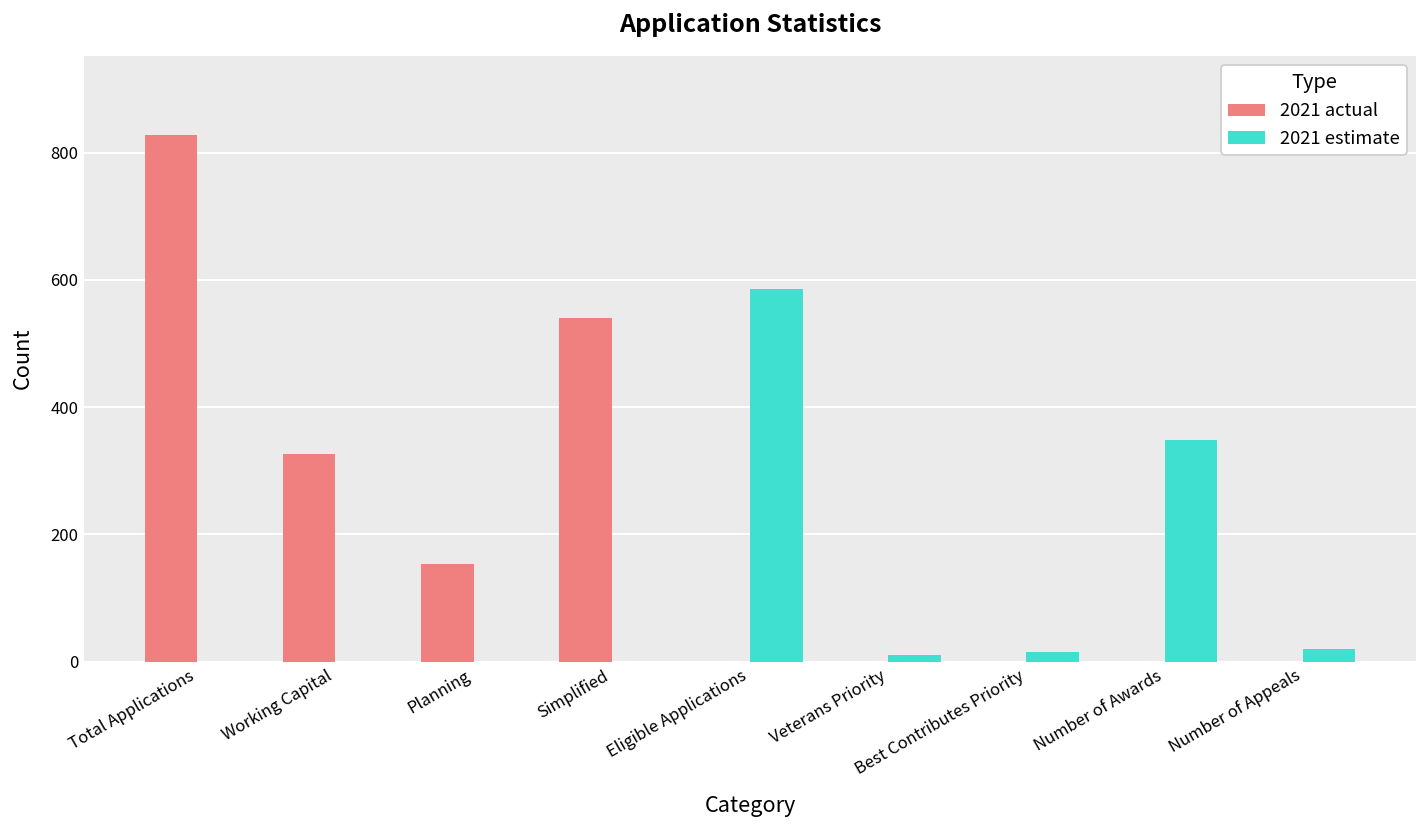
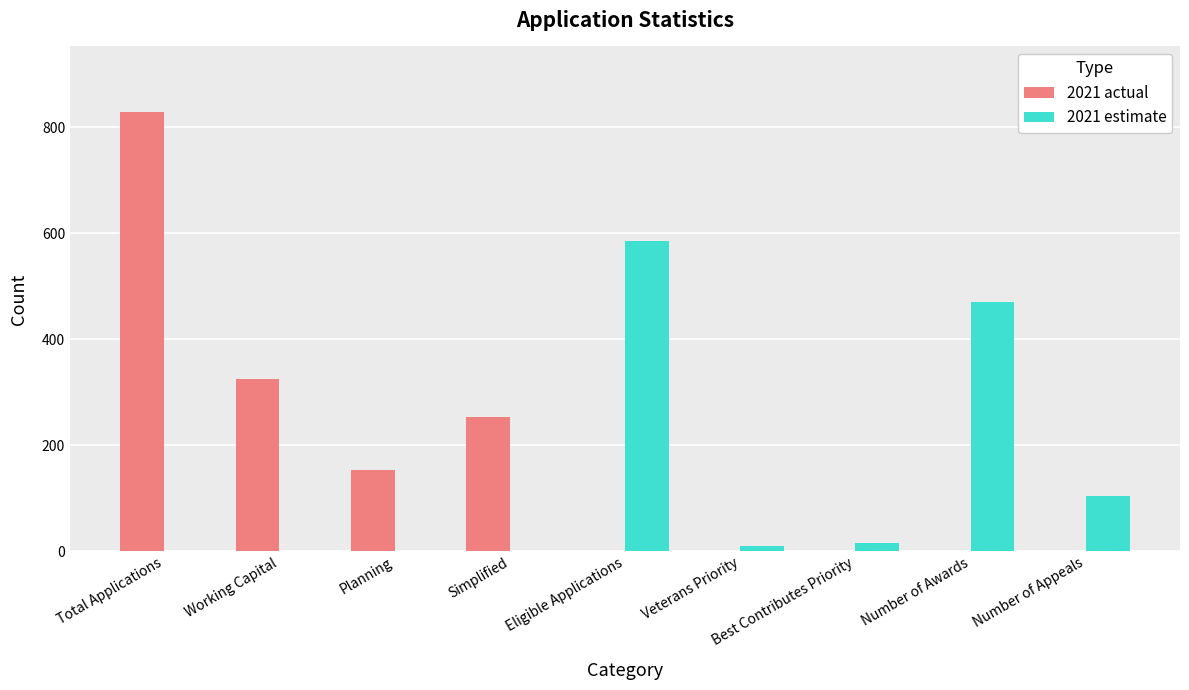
  {
    "2021 actual": {
      "Total Applications": 830,
      "Working Capital": 330,
      "Planning": 150,
-     "Simplified": 540,
+     "Simplified": 250,
      "Eligible Applications": 0,
      "Veterans Priority": 0,
      "Best Contributes Priority": 0,
      "Number of Awards": 0,
      "Number of Appeals": 0
    },
    "2021 estimate": {
      "Total Applications": 0,
      "Working Capital": 0,
      "Planning": 0,
      "Simplified": 0,
      "Eligible Applications": 590,
      "Veterans Priority": 10,
      "Best Contributes Priority": 20,
-     "Number of Awards": 350,
-     "Number of Appeals": 20
+     "Number of Awards": 470,
+     "Number of Appeals": 100
    }
  }
